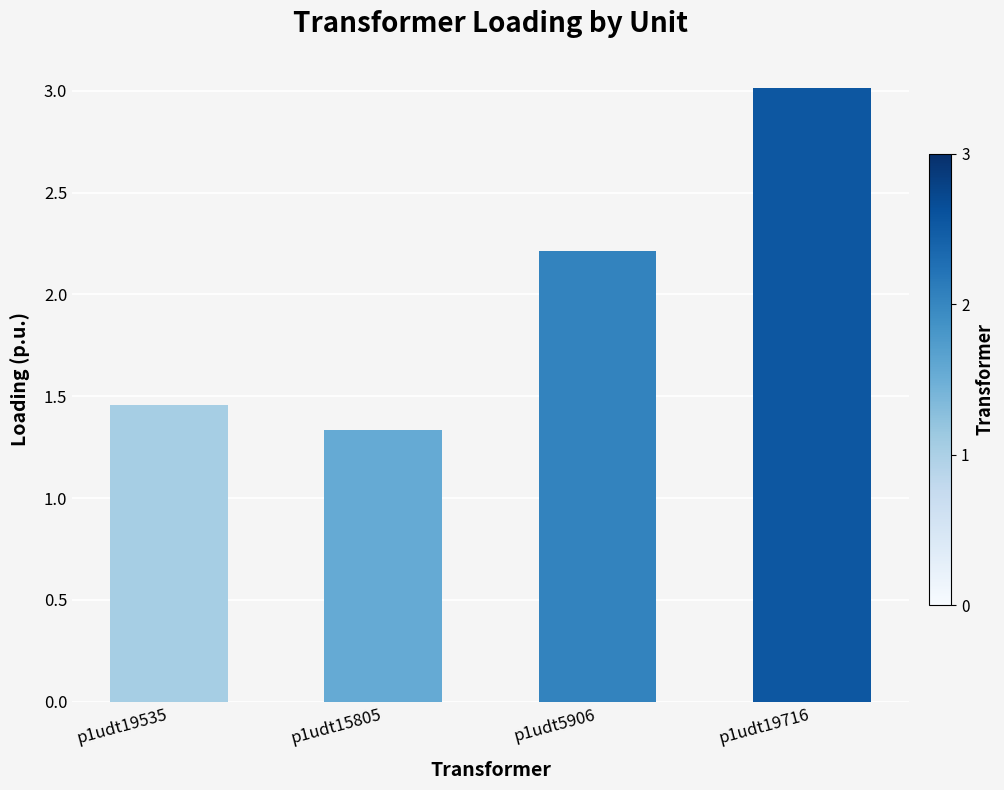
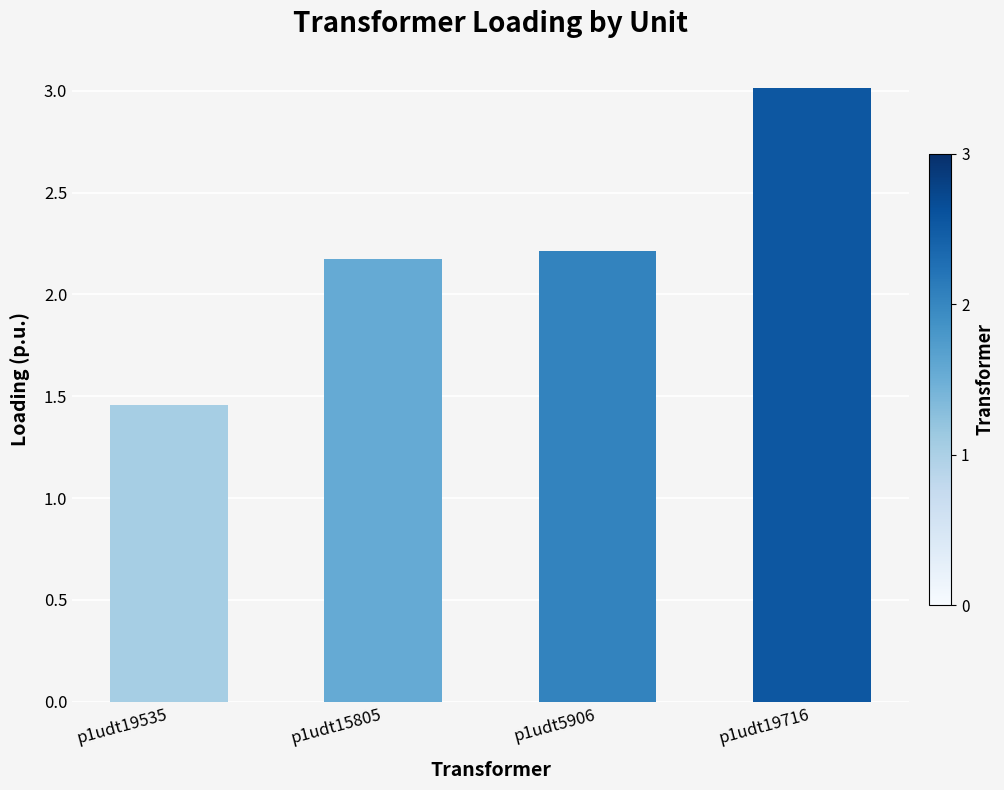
  {
    "p1udt19535": 1.46,
-   "p1udt15805": 1.33,
+   "p1udt15805": 2.18,
    "p1udt5906": 2.21,
    "p1udt19716": 3.01
  }
